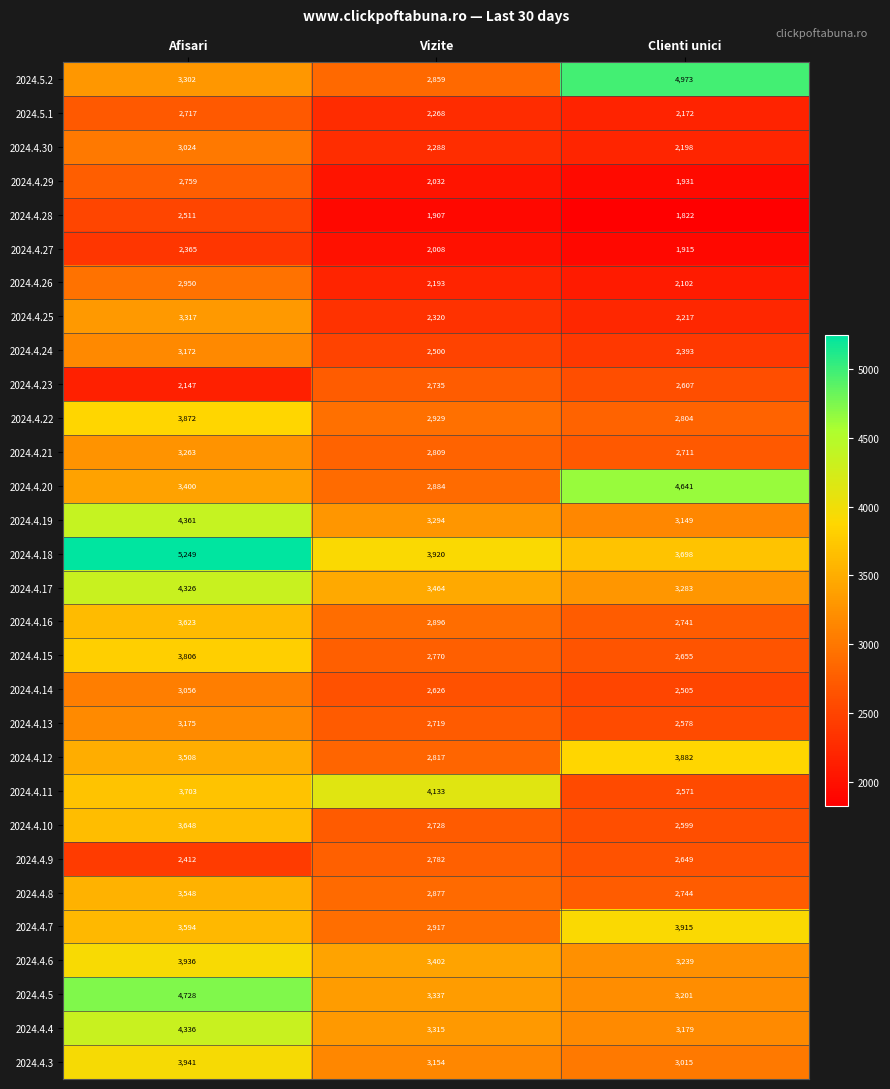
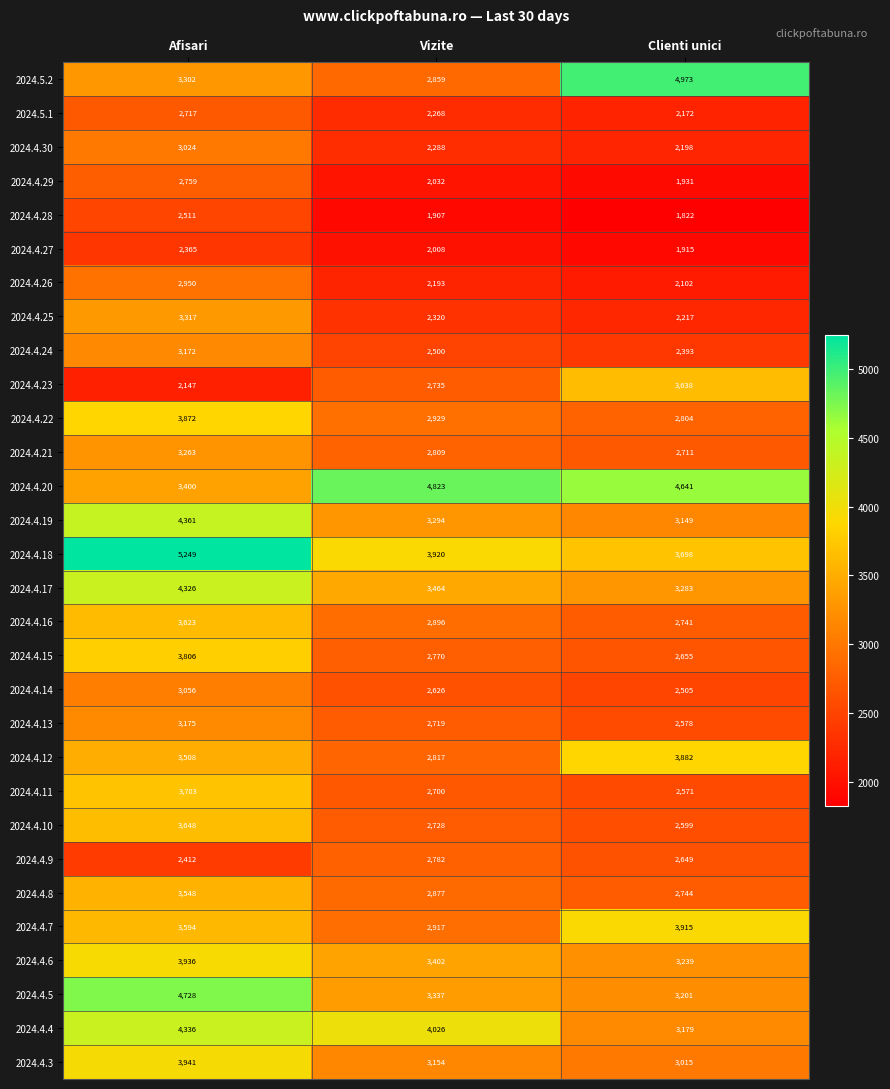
  {
    "2024.5.2": {
      "Afisari": "3,302",
      "Vizite": "2,859",
      "Clienti unici": "4,973"
    },
    "2024.5.1": {
      "Afisari": "2,717",
      "Vizite": "2,268",
      "Clienti unici": "2,172"
    },
    "2024.4.30": {
      "Afisari": "3,024",
      "Vizite": "2,288",
      "Clienti unici": "2,198"
    },
    "2024.4.29": {
      "Afisari": "2,759",
      "Vizite": "2,032",
      "Clienti unici": "1,931"
    },
    "2024.4.28": {
      "Afisari": "2,511",
      "Vizite": "1,907",
      "Clienti unici": "1,822"
    },
    "2024.4.27": {
      "Afisari": "2,365",
      "Vizite": "2,008",
      "Clienti unici": "1,915"
    },
    "2024.4.26": {
      "Afisari": "2,950",
      "Vizite": "2,193",
      "Clienti unici": "2,102"
    },
    "2024.4.25": {
      "Afisari": "3,317",
      "Vizite": "2,320",
      "Clienti unici": "2,217"
    },
    "2024.4.24": {
      "Afisari": "3,172",
      "Vizite": "2,500",
      "Clienti unici": "2,393"
    },
    "2024.4.23": {
      "Afisari": "2,147",
      "Vizite": "2,735",
-     "Clienti unici": "2,607"
+     "Clienti unici": "3,638"
    },
    "2024.4.22": {
      "Afisari": "3,872",
      "Vizite": "2,929",
      "Clienti unici": "2,804"
    },
    "2024.4.21": {
      "Afisari": "3,263",
      "Vizite": "2,809",
      "Clienti unici": "2,711"
    },
    "2024.4.20": {
      "Afisari": "3,400",
-     "Vizite": "2,884",
+     "Vizite": "4,823",
      "Clienti unici": "4,641"
    },
    "2024.4.19": {
      "Afisari": "4,361",
      "Vizite": "3,294",
      "Clienti unici": "3,149"
    },
    "2024.4.18": {
      "Afisari": "5,249",
      "Vizite": "3,920",
      "Clienti unici": "3,698"
    },
    "2024.4.17": {
      "Afisari": "4,326",
      "Vizite": "3,464",
      "Clienti unici": "3,283"
    },
    "2024.4.16": {
      "Afisari": "3,623",
      "Vizite": "2,896",
      "Clienti unici": "2,741"
    },
    "2024.4.15": {
      "Afisari": "3,806",
      "Vizite": "2,770",
      "Clienti unici": "2,655"
    },
    "2024.4.14": {
      "Afisari": "3,056",
      "Vizite": "2,626",
      "Clienti unici": "2,505"
    },
    "2024.4.13": {
      "Afisari": "3,175",
      "Vizite": "2,719",
      "Clienti unici": "2,578"
    },
    "2024.4.12": {
      "Afisari": "3,508",
      "Vizite": "2,817",
      "Clienti unici": "3,882"
    },
    "2024.4.11": {
      "Afisari": "3,703",
-     "Vizite": "4,133",
+     "Vizite": "2,700",
      "Clienti unici": "2,571"
    },
    "2024.4.10": {
      "Afisari": "3,648",
      "Vizite": "2,728",
      "Clienti unici": "2,599"
    },
    "2024.4.9": {
      "Afisari": "2,412",
      "Vizite": "2,782",
      "Clienti unici": "2,649"
    },
    "2024.4.8": {
      "Afisari": "3,548",
      "Vizite": "2,877",
      "Clienti unici": "2,744"
    },
    "2024.4.7": {
      "Afisari": "3,594",
      "Vizite": "2,917",
      "Clienti unici": "3,915"
    },
    "2024.4.6": {
      "Afisari": "3,936",
      "Vizite": "3,402",
      "Clienti unici": "3,239"
    },
    "2024.4.5": {
      "Afisari": "4,728",
      "Vizite": "3,337",
      "Clienti unici": "3,201"
    },
    "2024.4.4": {
      "Afisari": "4,336",
-     "Vizite": "3,315",
+     "Vizite": "4,026",
      "Clienti unici": "3,179"
    },
    "2024.4.3": {
      "Afisari": "3,941",
      "Vizite": "3,154",
      "Clienti unici": "3,015"
    }
  }
